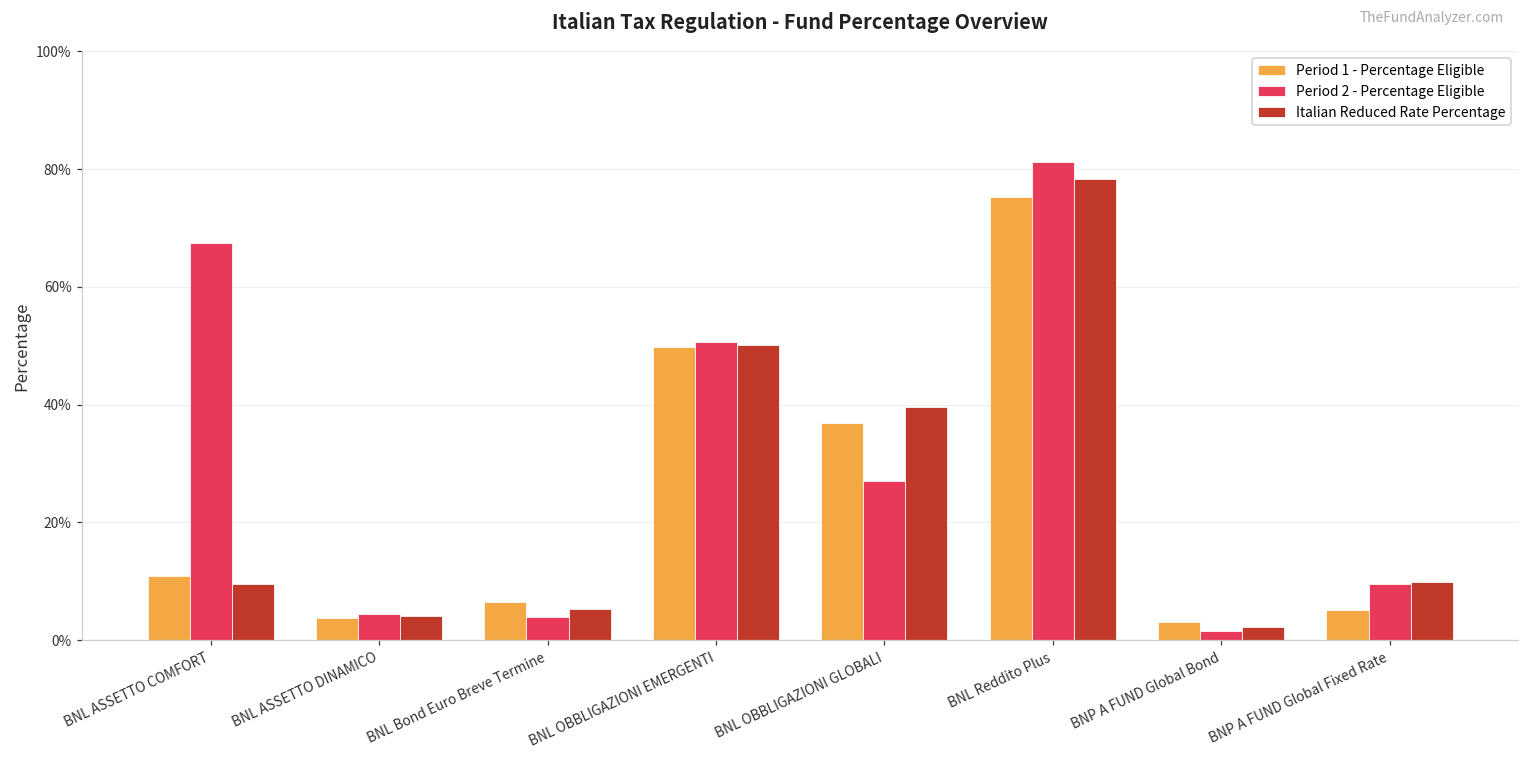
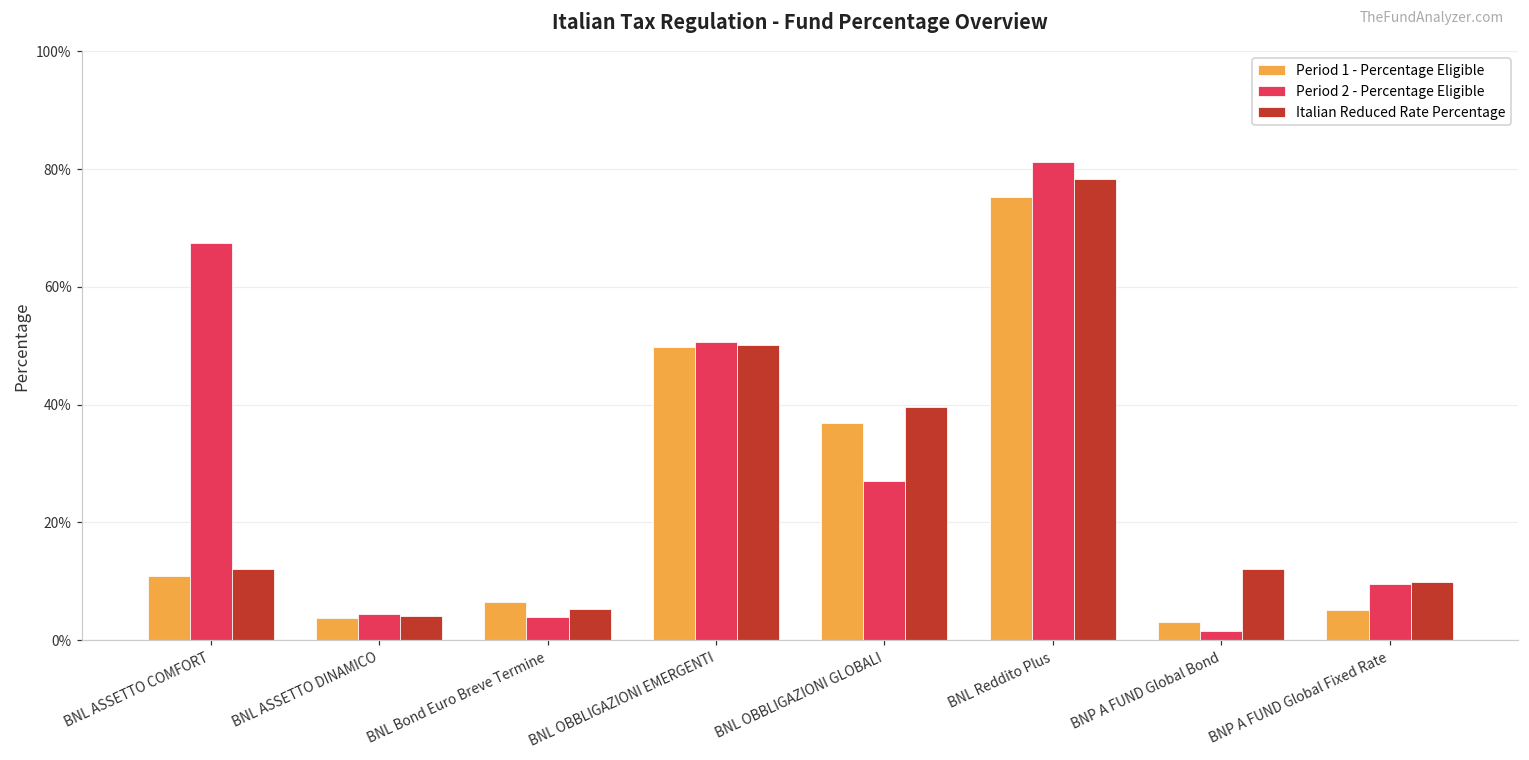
  {
    "Period 1 - Percentage Eligible": {
      "BNL ASSETTO COMFORT": "11%",
      "BNL ASSETTO DINAMICO": "4%",
      "BNL Bond Euro Breve Termine": "6%",
      "BNL OBBLIGAZIONI EMERGENTI": "50%",
      "BNL OBBLIGAZIONI GLOBALI": "37%",
      "BNL Reddito Plus": "75%",
      "BNP A FUND Global Bond": "3%",
      "BNP A FUND Global Fixed Rate": "5%"
    },
    "Period 2 - Percentage Eligible": {
      "BNL ASSETTO COMFORT": "67%",
      "BNL ASSETTO DINAMICO": "4%",
      "BNL Bond Euro Breve Termine": "4%",
      "BNL OBBLIGAZIONI EMERGENTI": "51%",
      "BNL OBBLIGAZIONI GLOBALI": "27%",
      "BNL Reddito Plus": "81%",
      "BNP A FUND Global Bond": "1%",
      "BNP A FUND Global Fixed Rate": "9%"
    },
    "Italian Reduced Rate Percentage": {
-     "BNL ASSETTO COMFORT": "9%",
+     "BNL ASSETTO COMFORT": "12%",
      "BNL ASSETTO DINAMICO": "4%",
      "BNL Bond Euro Breve Termine": "5%",
      "BNL OBBLIGAZIONI EMERGENTI": "50%",
      "BNL OBBLIGAZIONI GLOBALI": "40%",
      "BNL Reddito Plus": "78%",
-     "BNP A FUND Global Bond": "2%",
+     "BNP A FUND Global Bond": "12%",
      "BNP A FUND Global Fixed Rate": "10%"
    }
  }
